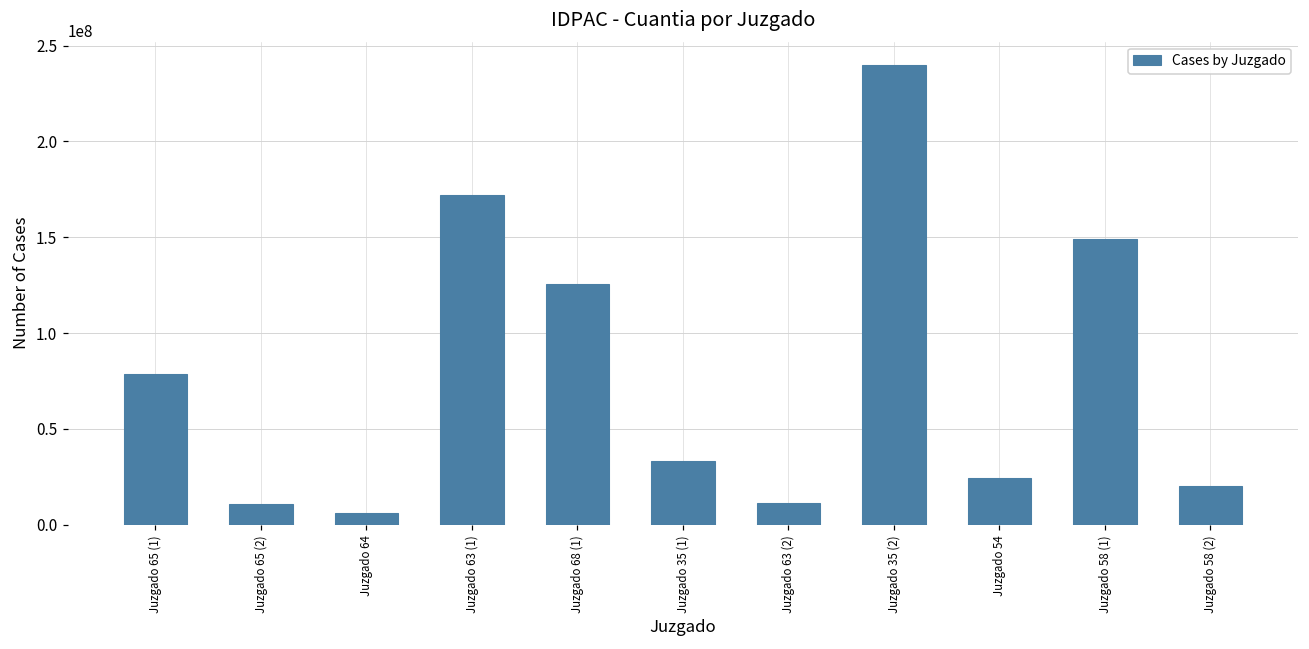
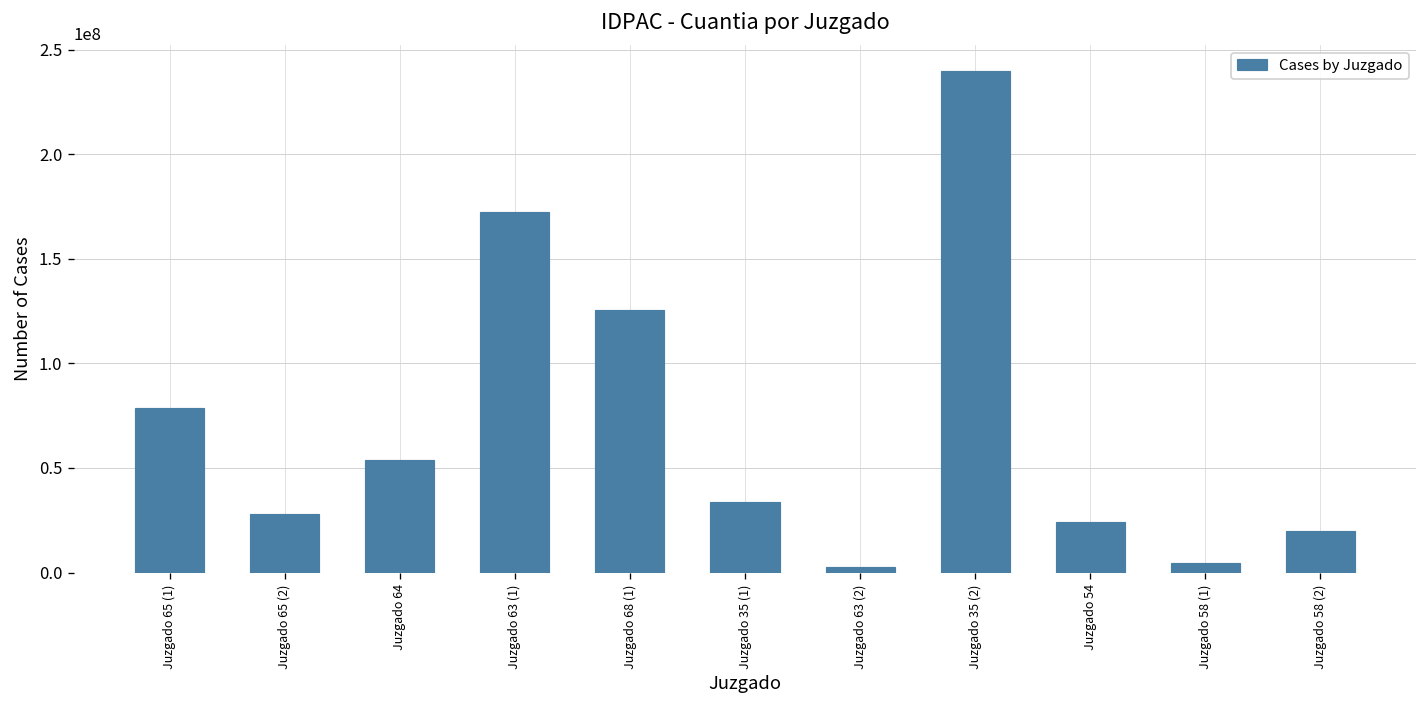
  {
    "Juzgado 65 (1)": 79000000,
-   "Juzgado 65 (2)": 11000000,
-   "Juzgado 64": 6000000,
+   "Juzgado 65 (2)": 28000000,
+   "Juzgado 64": 54000000,
    "Juzgado 63 (1)": 172000000,
    "Juzgado 68 (1)": 126000000,
    "Juzgado 35 (1)": 34000000,
-   "Juzgado 63 (2)": 11000000,
+   "Juzgado 63 (2)": 2000000,
    "Juzgado 35 (2)": 240000000,
    "Juzgado 54": 24000000,
-   "Juzgado 58 (1)": 149000000,
+   "Juzgado 58 (1)": 5000000,
    "Juzgado 58 (2)": 20000000
  }
